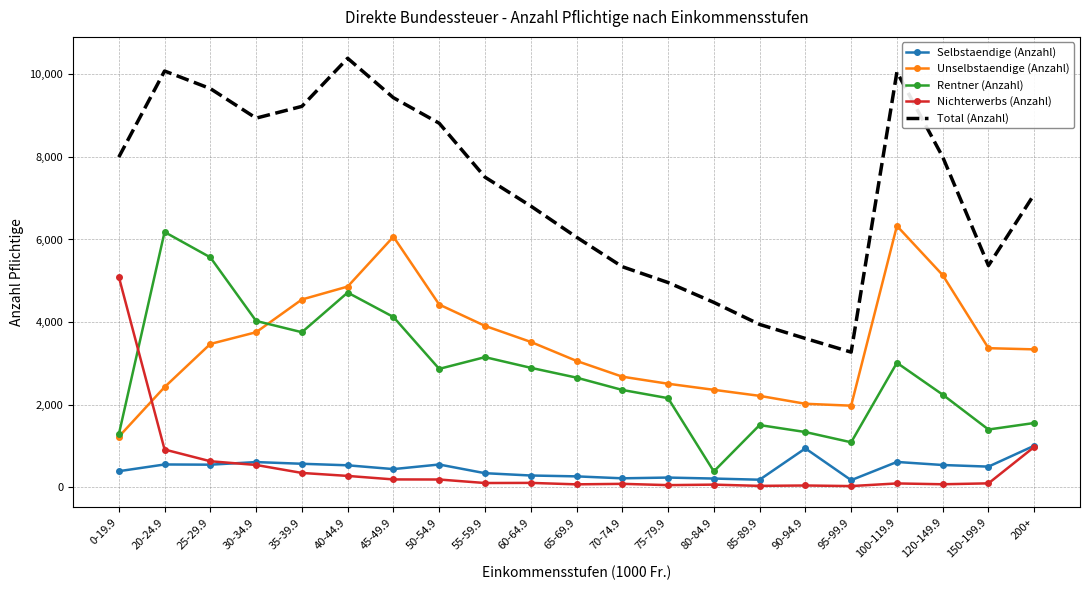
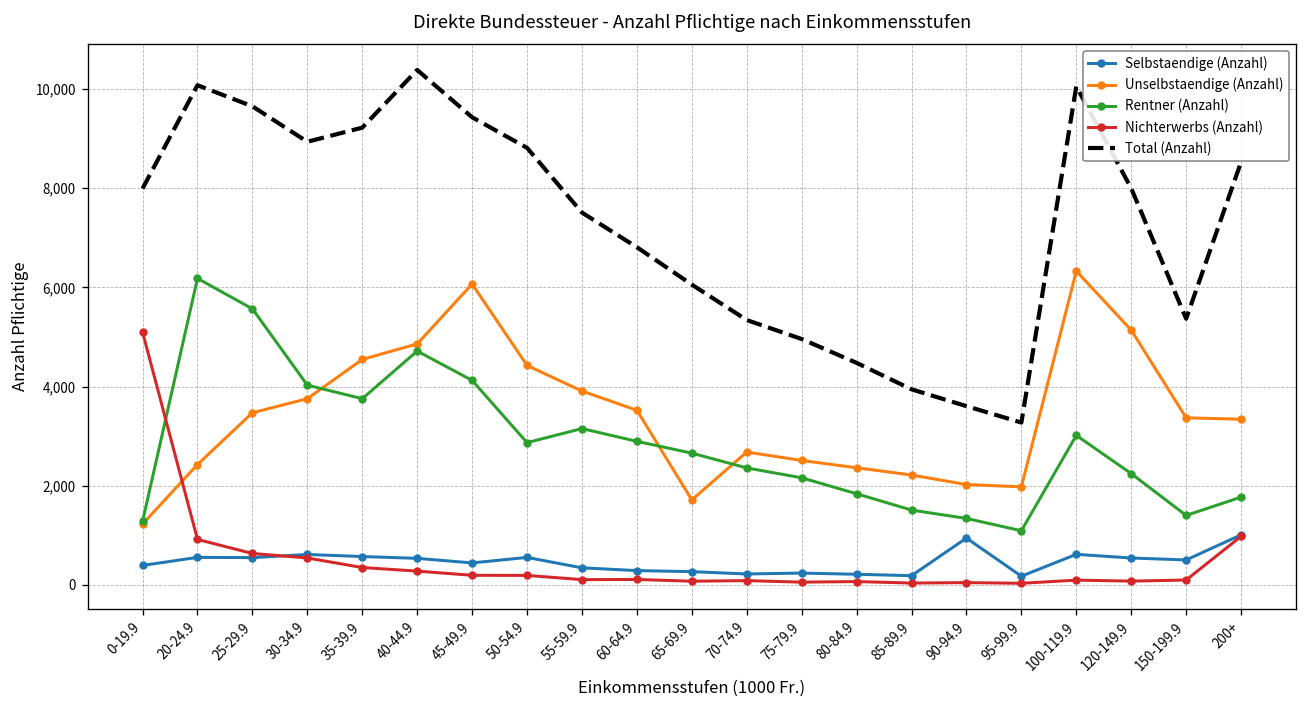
  {
    "Selbstaendige (Anzahl)": {
      "0-19.9": "400",
      "20-24.9": "600",
      "25-29.9": "500",
      "30-34.9": "600",
      "35-39.9": "600",
      "40-44.9": "500",
      "45-49.9": "400",
      "50-54.9": "600",
      "55-59.9": "300",
      "60-64.9": "300",
      "65-69.9": "300",
      "70-74.9": "200",
      "75-79.9": "200",
      "80-84.9": "200",
      "85-89.9": "200",
      "90-94.9": "900",
      "95-99.9": "200",
      "100-119.9": "600",
      "120-149.9": "500",
      "150-199.9": "500"
    },
    "Unselbstaendige (Anzahl)": {
      "20-24.9": "2,400",
      "25-29.9": "3,500",
      "30-34.9": "3,800",
      "35-39.9": "4,500",
      "40-44.9": "4,900",
      "45-49.9": "6,100",
      "50-54.9": "4,400",
      "55-59.9": "3,900",
      "60-64.9": "3,500",
-     "65-69.9": "3,100",
+     "65-69.9": "1,700",
      "70-74.9": "2,700",
      "75-79.9": "2,500",
      "80-84.9": "2,400",
      "85-89.9": "2,200",
      "90-94.9": "2,000",
      "95-99.9": "2,000",
      "100-119.9": "6,300",
      "120-149.9": "5,100",
      "150-199.9": "3,400",
      "200+": "3,300"
    },
    "Rentner (Anzahl)": {
      "20-24.9": "6,200",
      "25-29.9": "5,600",
      "30-34.9": "4,000",
      "35-39.9": "3,800",
      "40-44.9": "4,700",
      "45-49.9": "4,100",
      "50-54.9": "2,900",
      "55-59.9": "3,200",
      "60-64.9": "2,900",
      "65-69.9": "2,700",
      "70-74.9": "2,400",
      "75-79.9": "2,200",
-     "80-84.9": "400",
+     "80-84.9": "1,800",
      "85-89.9": "1,500",
      "90-94.9": "1,300",
      "95-99.9": "1,100",
      "100-119.9": "3,000",
      "120-149.9": "2,200",
      "150-199.9": "1,400",
-     "200+": "1,600"
+     "200+": "1,800"
    },
    "Nichterwerbs (Anzahl)": {
      "0-19.9": "5,100",
      "20-24.9": "900",
      "25-29.9": "600",
      "30-34.9": "500",
      "35-39.9": "300",
      "40-44.9": "300",
      "45-49.9": "200",
      "50-54.9": "200",
      "55-59.9": "100",
      "60-64.9": "100",
      "65-69.9": "100",
      "70-74.9": "100",
      "75-79.9": "100",
      "80-84.9": "100",
      "85-89.9": "0",
      "90-94.9": "0",
      "95-99.9": "0",
      "100-119.9": "100",
      "120-149.9": "100",
      "150-199.9": "100"
    },
    "Total (Anzahl)": {
      "0-19.9": "8,000",
      "20-24.9": "10,100",
      "25-29.9": "9,700",
      "30-34.9": "8,900",
      "35-39.9": "9,200",
      "40-44.9": "10,400",
      "45-49.9": "9,400",
      "50-54.9": "8,800",
      "55-59.9": "7,500",
      "60-64.9": "6,800",
      "65-69.9": "6,100",
      "70-74.9": "5,300",
      "75-79.9": "5,000",
      "80-84.9": "4,500",
      "85-89.9": "3,900",
      "90-94.9": "3,600",
      "95-99.9": "3,300",
      "100-119.9": "10,100",
      "120-149.9": "8,000",
      "150-199.9": "5,400",
-     "200+": "7,100"
+     "200+": "8,500"
    }
  }
